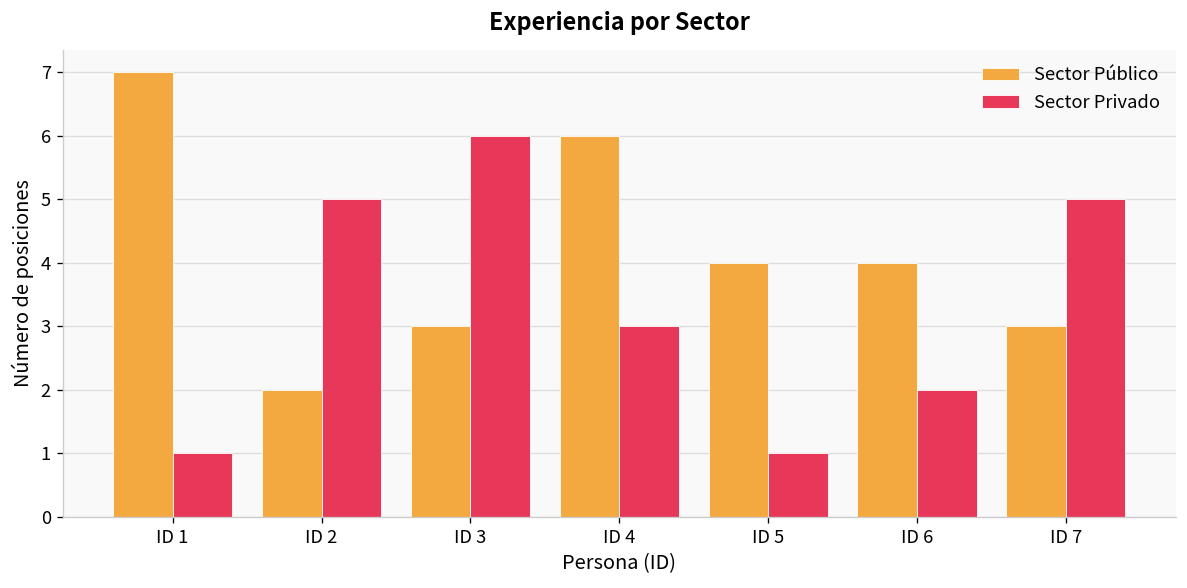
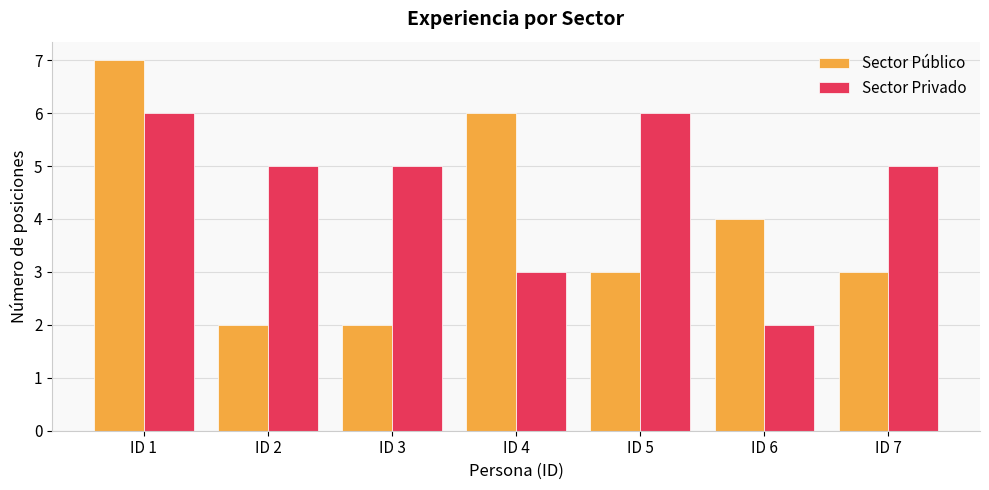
  {
    "Sector Público": {
      "ID 1": 7,
      "ID 2": 2,
-     "ID 3": 3,
+     "ID 3": 2,
      "ID 4": 6,
-     "ID 5": 4,
+     "ID 5": 3,
      "ID 6": 4,
      "ID 7": 3
    },
    "Sector Privado": {
-     "ID 1": 1,
+     "ID 1": 6,
      "ID 2": 5,
-     "ID 3": 6,
+     "ID 3": 5,
      "ID 4": 3,
-     "ID 5": 1,
+     "ID 5": 6,
      "ID 6": 2,
      "ID 7": 5
    }
  }
